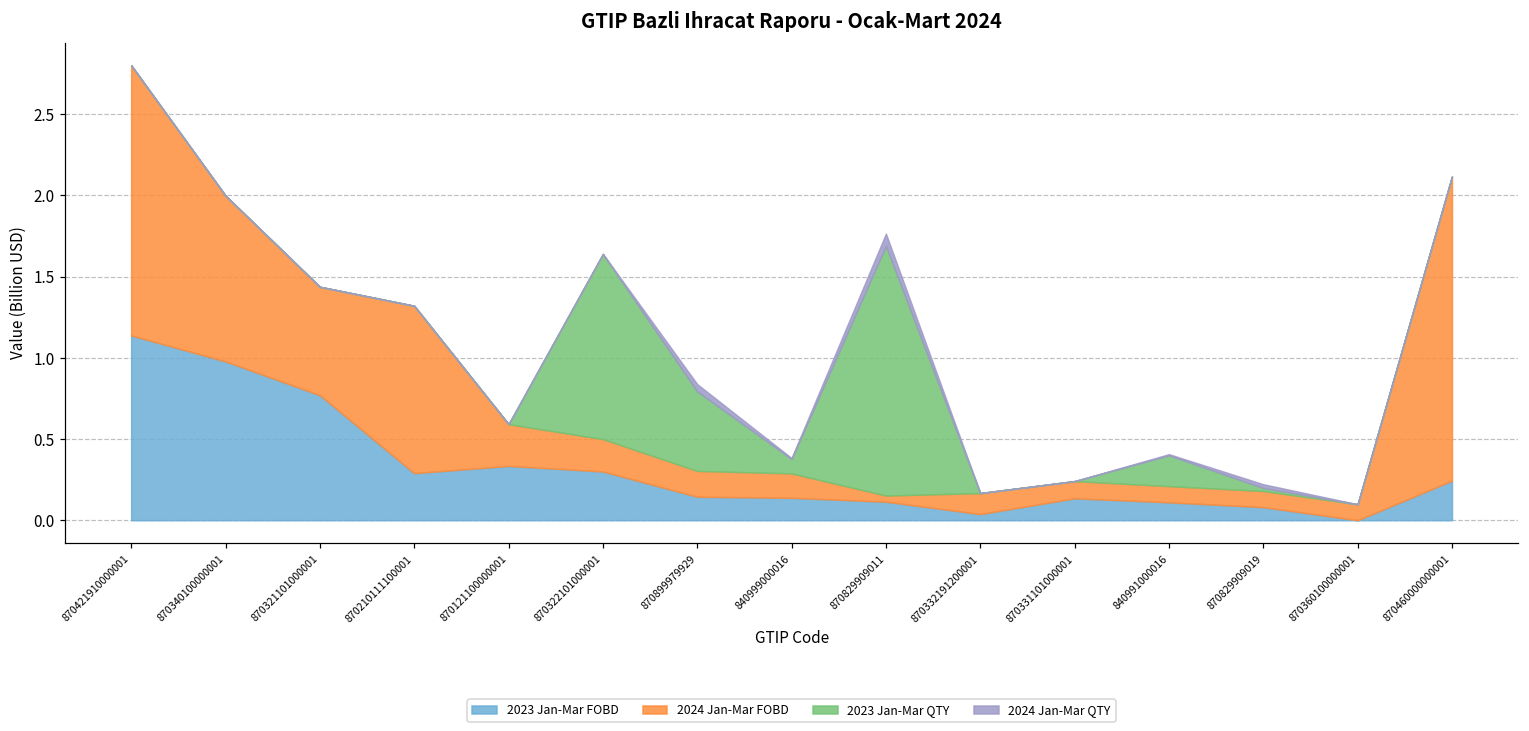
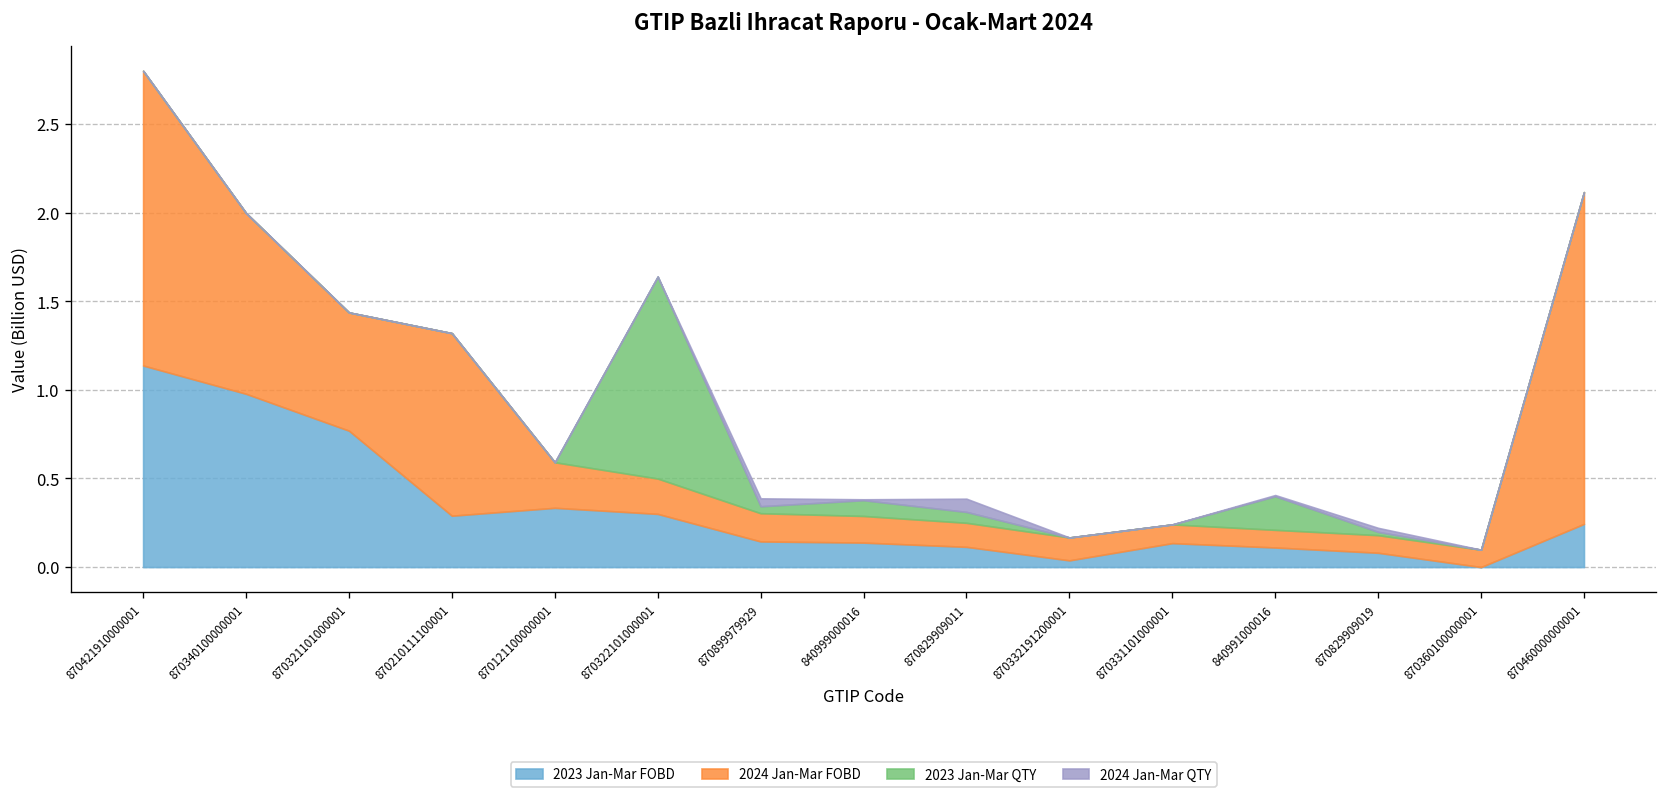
  {
    "2024 Jan-Mar FOBD": {
      "870322101000001": 0.20,
      "870899979929": 0.16,
      "840999000016": 0.15,
-     "870829909011": 0.04,
+     "870829909011": 0.14,
      "840991000016": 0.10,
      "870829909019": 0.10
    },
    "2023 Jan-Mar QTY": {
-     "870899979929": 0.49,
-     "870829909011": 1.54,
+     "870899979929": 0.04,
+     "870829909011": 0.06,
      "870829909019": 0.02
    }
  }
